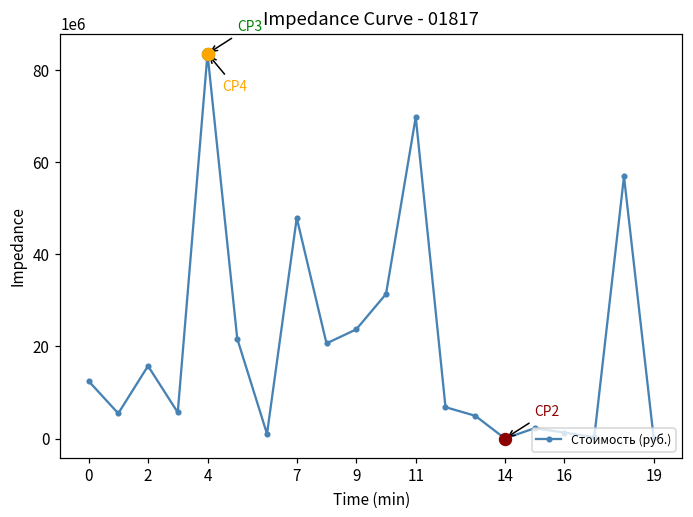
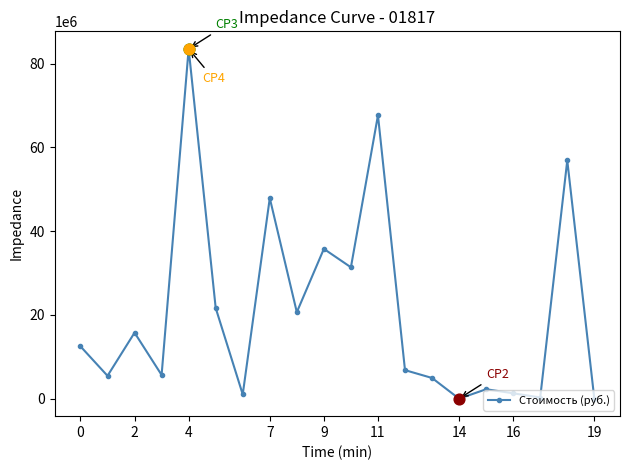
  {
    "Стоимость (руб.)": {
      "0": 12000000,
      "2": 16000000,
      "7": 48000000,
-     "9": 24000000,
-     "11": 70000000
+     "9": 36000000,
+     "11": 68000000
    }
  }
